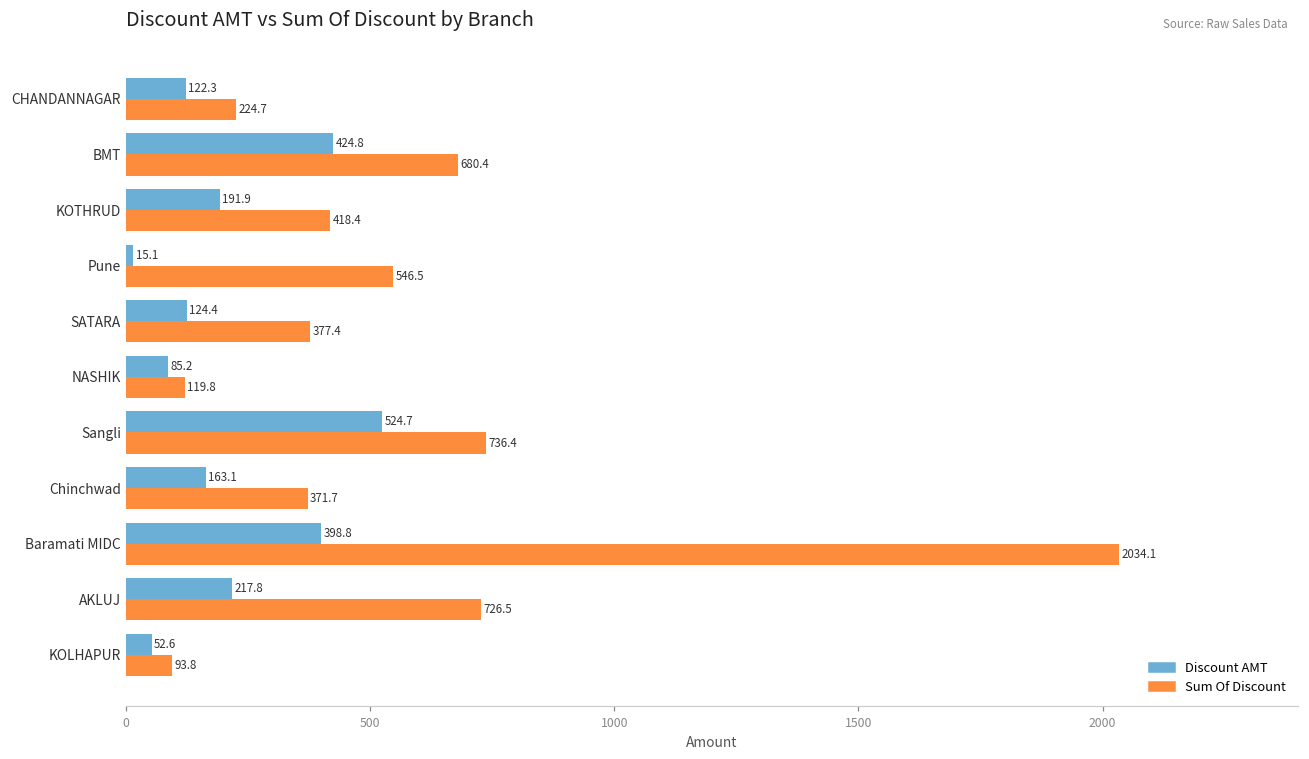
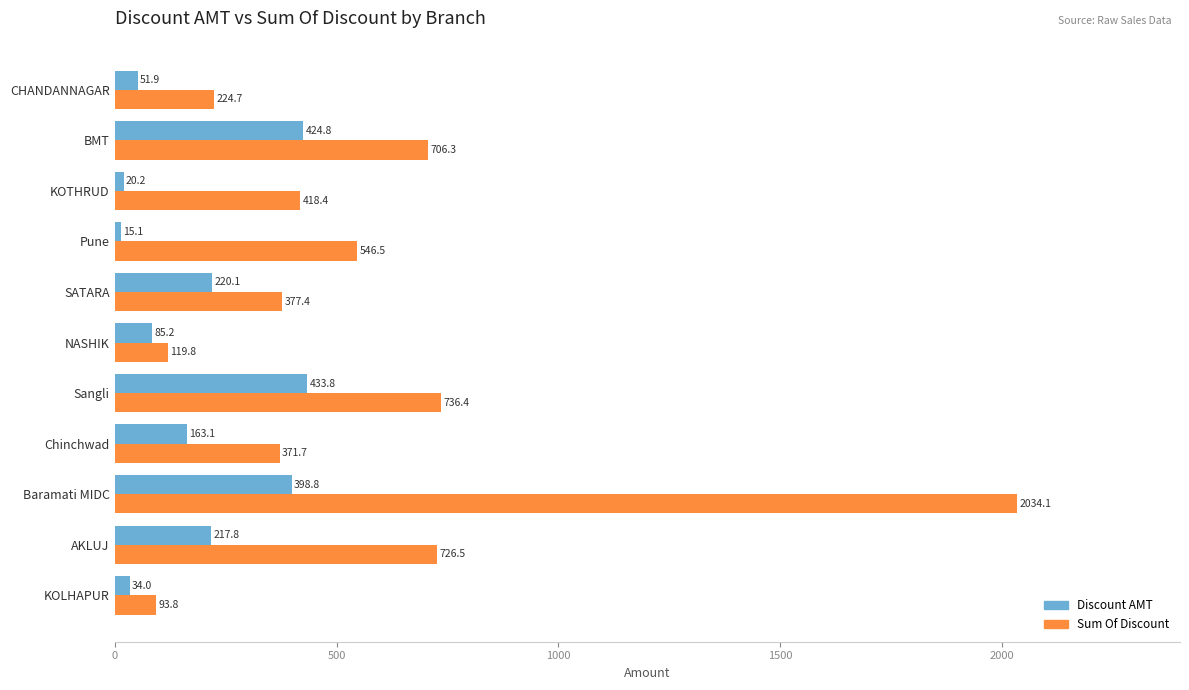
  {
    "Discount AMT": {
-     "CHANDANNAGAR": 122.3,
+     "CHANDANNAGAR": 51.9,
      "BMT": 424.8,
-     "KOTHRUD": 191.9,
+     "KOTHRUD": 20.2,
      "Pune": 15.1,
-     "SATARA": 124.4,
+     "SATARA": 220.1,
      "NASHIK": 85.2,
-     "Sangli": 524.7,
+     "Sangli": 433.8,
      "Chinchwad": 163.1,
      "Baramati MIDC": 398.8,
      "AKLUJ": 217.8,
-     "KOLHAPUR": 52.6
+     "KOLHAPUR": 34.0
    },
    "Sum Of Discount": {
      "CHANDANNAGAR": 224.7,
-     "BMT": 680.4,
+     "BMT": 706.3,
      "KOTHRUD": 418.4,
      "Pune": 546.5,
      "SATARA": 377.4,
      "NASHIK": 119.8,
      "Sangli": 736.4,
      "Chinchwad": 371.7,
      "Baramati MIDC": 2034.1,
      "AKLUJ": 726.5,
      "KOLHAPUR": 93.8
    }
  }
